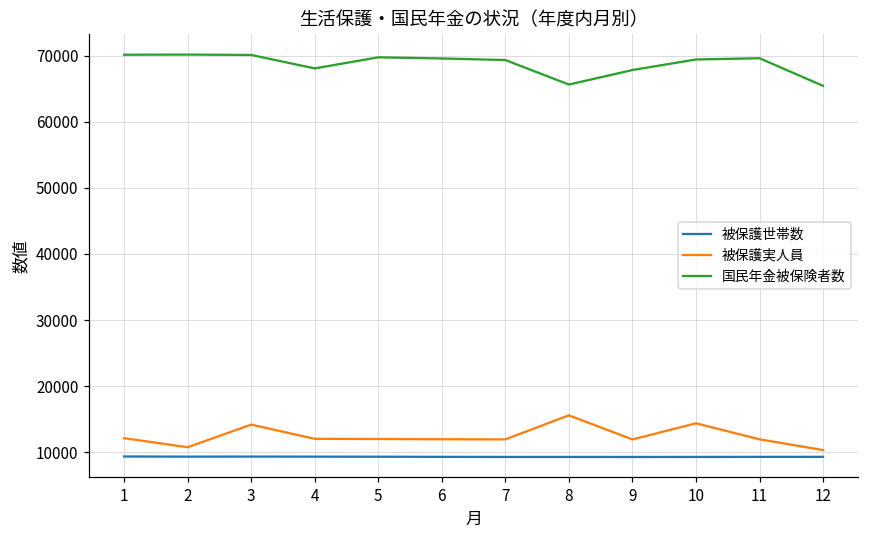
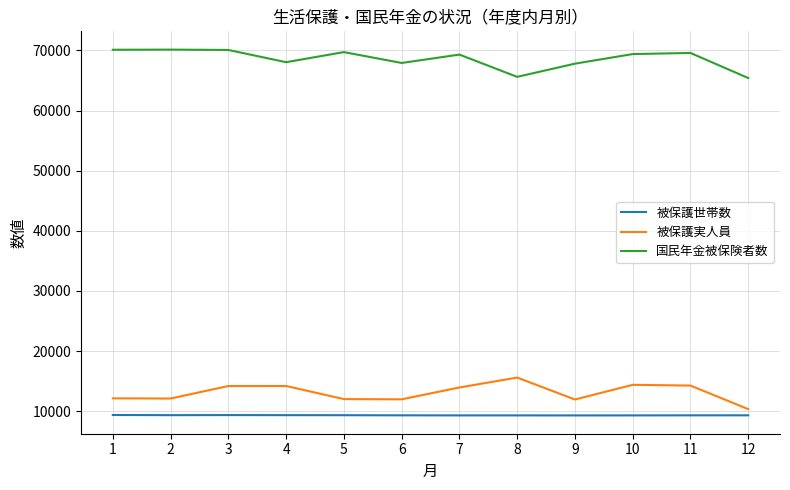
  {
    "被保護世帯数": {
      "1": 9000,
      "2": 9000,
      "3": 9000,
      "4": 9000,
      "5": 9000,
      "6": 9000,
      "7": 9000,
      "8": 9000,
      "9": 9000,
      "10": 9000,
      "11": 9000,
      "12": 9000
    },
    "被保護実人員": {
      "1": 12000,
-     "2": 11000,
+     "2": 12000,
      "3": 14000,
-     "4": 12000,
+     "4": 14000,
      "5": 12000,
      "6": 12000,
-     "7": 12000,
+     "7": 14000,
      "8": 16000,
      "9": 12000,
      "10": 14000,
-     "11": 12000,
+     "11": 14000,
      "12": 10000
    },
    "国民年金被保険者数": {
      "1": 70000,
      "2": 70000,
      "3": 70000,
      "4": 68000,
      "5": 70000,
-     "6": 70000,
+     "6": 68000,
      "7": 69000,
      "8": 66000,
      "9": 68000,
      "10": 69000,
      "11": 70000,
      "12": 65000
    }
  }
